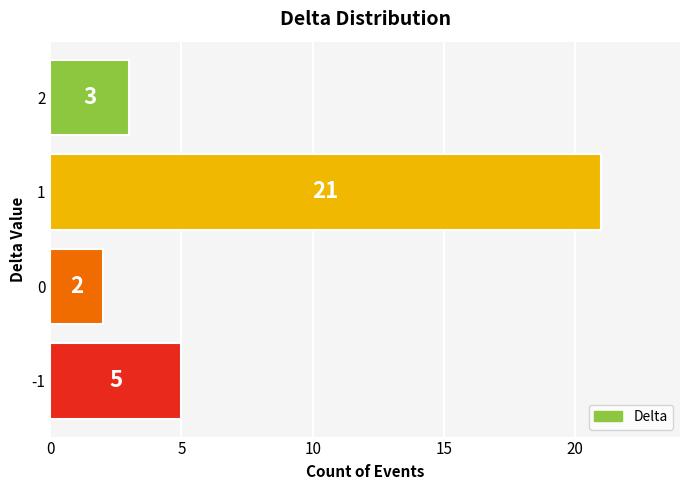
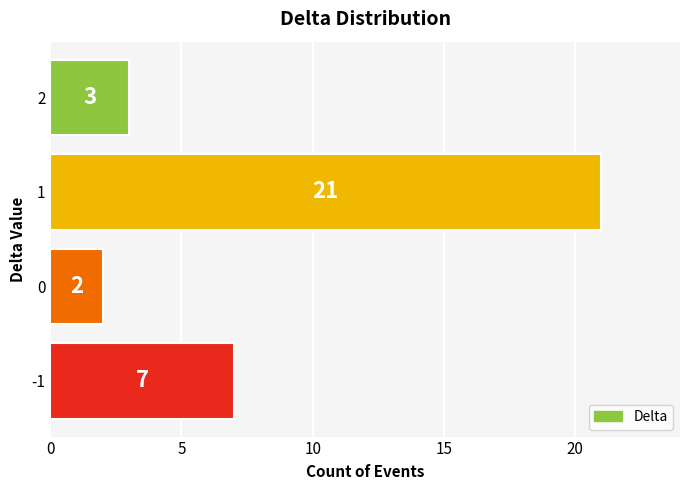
  {
    "2": 3,
    "1": 21,
    "0": 2,
-   "-1": 5
+   "-1": 7
  }
